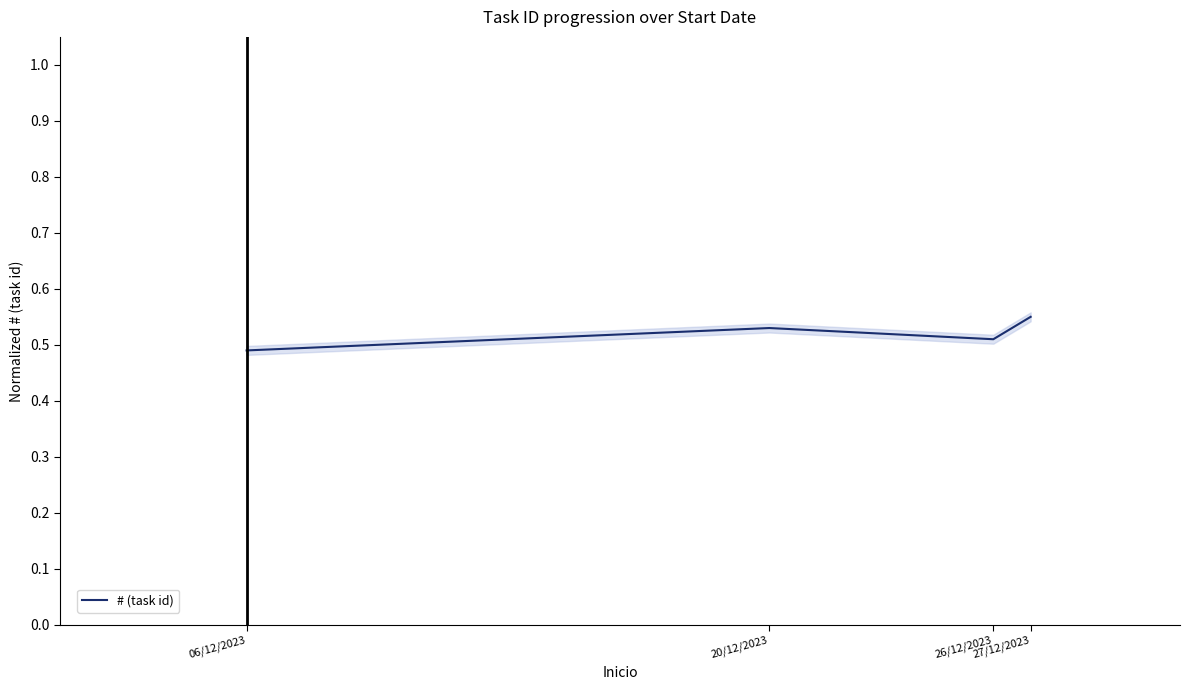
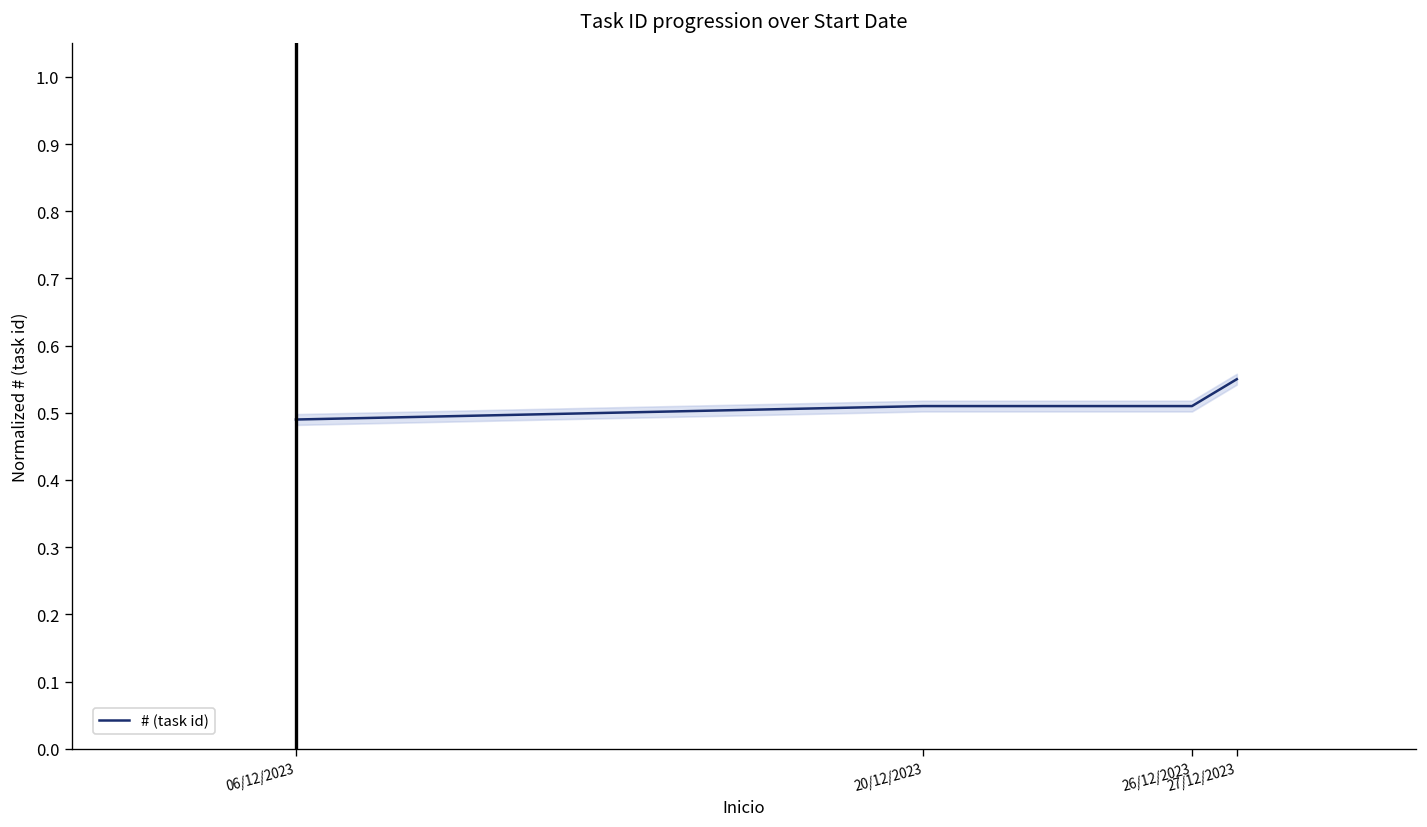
  {
    "# (task id)": {
      "06/12/2023": 0.49,
-     "20/12/2023": 0.53,
+     "20/12/2023": 0.51,
      "26/12/2023": 0.51,
      "27/12/2023": 0.55
    }
  }
